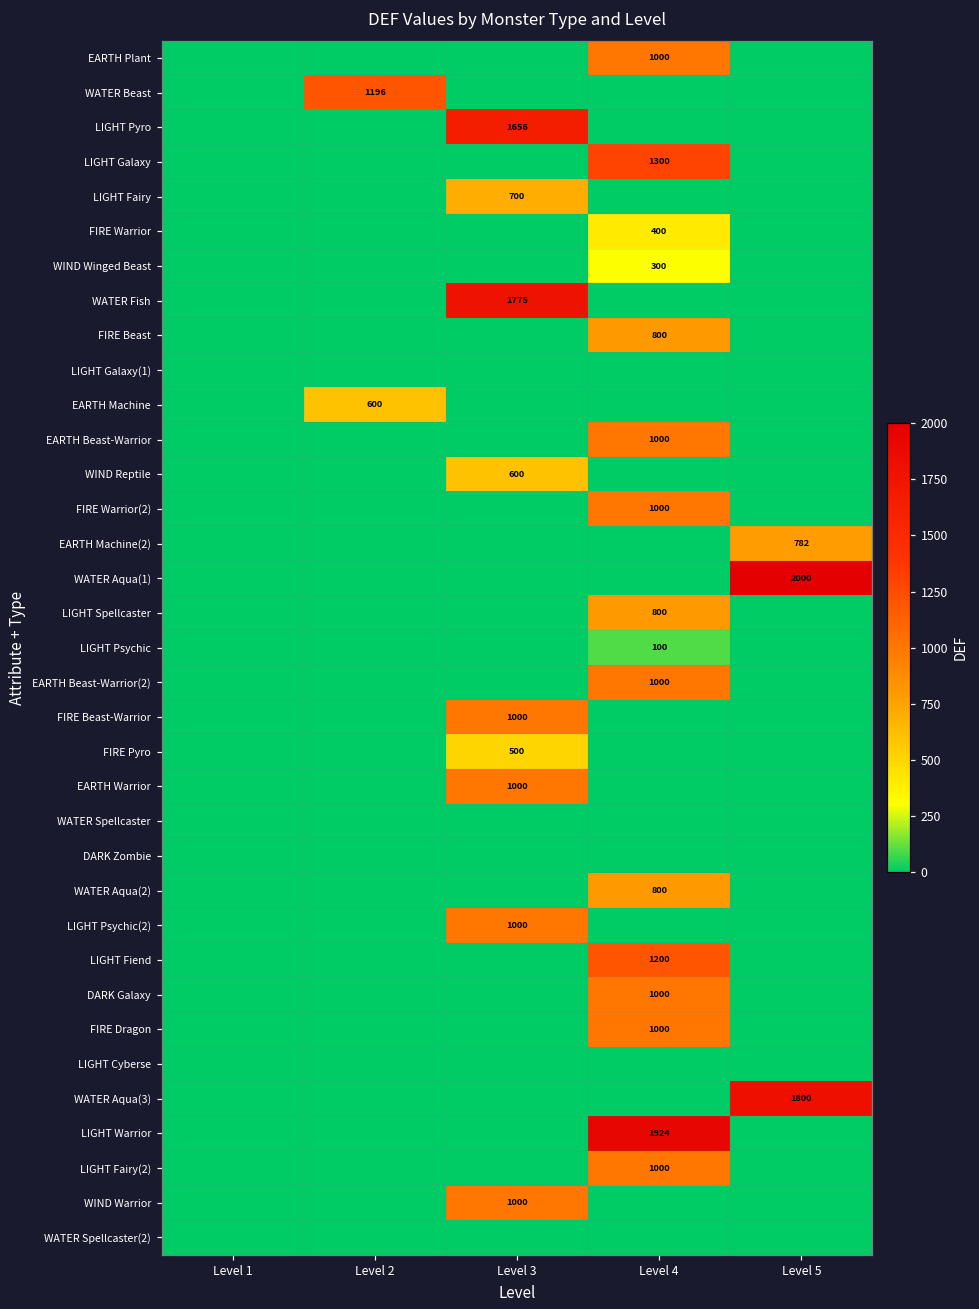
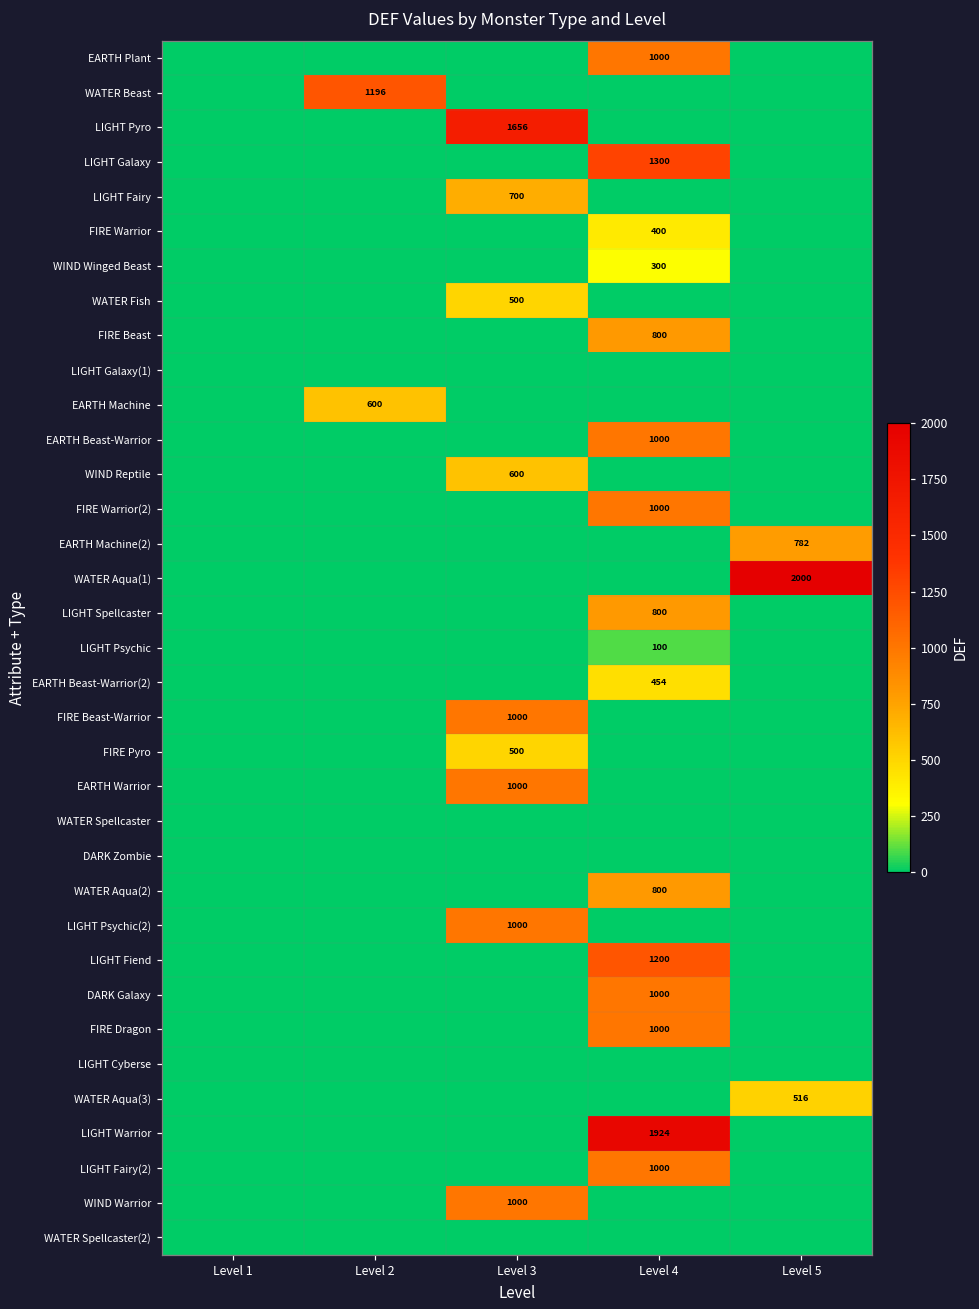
  {
    "EARTH Plant": {
      "Level 4": 1000
    },
    "WATER Beast": {
      "Level 2": 1196
    },
    "LIGHT Pyro": {
      "Level 3": 1656
    },
    "LIGHT Galaxy": {
      "Level 4": 1300
    },
    "LIGHT Fairy": {
      "Level 3": 700
    },
    "FIRE Warrior": {
      "Level 4": 400
    },
    "WIND Winged Beast": {
      "Level 4": 300
    },
    "WATER Fish": {
-     "Level 3": 1775
+     "Level 3": 500
    },
    "FIRE Beast": {
      "Level 4": 800
    },
    "EARTH Machine": {
      "Level 2": 600
    },
    "EARTH Beast-Warrior": {
      "Level 4": 1000
    },
    "WIND Reptile": {
      "Level 3": 600
    },
    "FIRE Warrior(2)": {
      "Level 4": 1000
    },
    "EARTH Machine(2)": {
      "Level 5": 782
    },
    "WATER Aqua(1)": {
      "Level 5": 2000
    },
    "LIGHT Spellcaster": {
      "Level 4": 800
    },
    "LIGHT Psychic": {
      "Level 4": 100
    },
    "EARTH Beast-Warrior(2)": {
-     "Level 4": 1000
+     "Level 4": 454
    },
    "FIRE Beast-Warrior": {
      "Level 3": 1000
    },
    "FIRE Pyro": {
      "Level 3": 500
    },
    "EARTH Warrior": {
      "Level 3": 1000
    },
    "WATER Aqua(2)": {
      "Level 4": 800
    },
    "LIGHT Psychic(2)": {
      "Level 3": 1000
    },
    "LIGHT Fiend": {
      "Level 4": 1200
    },
    "DARK Galaxy": {
      "Level 4": 1000
    },
    "FIRE Dragon": {
      "Level 4": 1000
    },
    "WATER Aqua(3)": {
-     "Level 5": 1800
+     "Level 5": 516
    },
    "LIGHT Warrior": {
      "Level 4": 1924
    },
    "LIGHT Fairy(2)": {
      "Level 4": 1000
    },
    "WIND Warrior": {
      "Level 3": 1000
    }
  }
